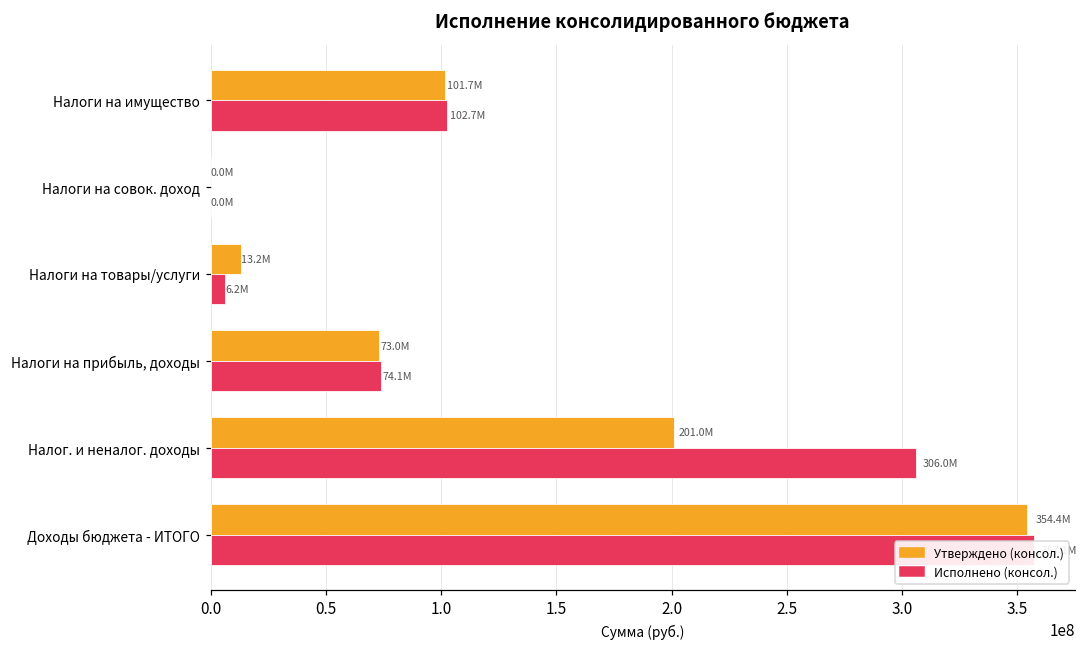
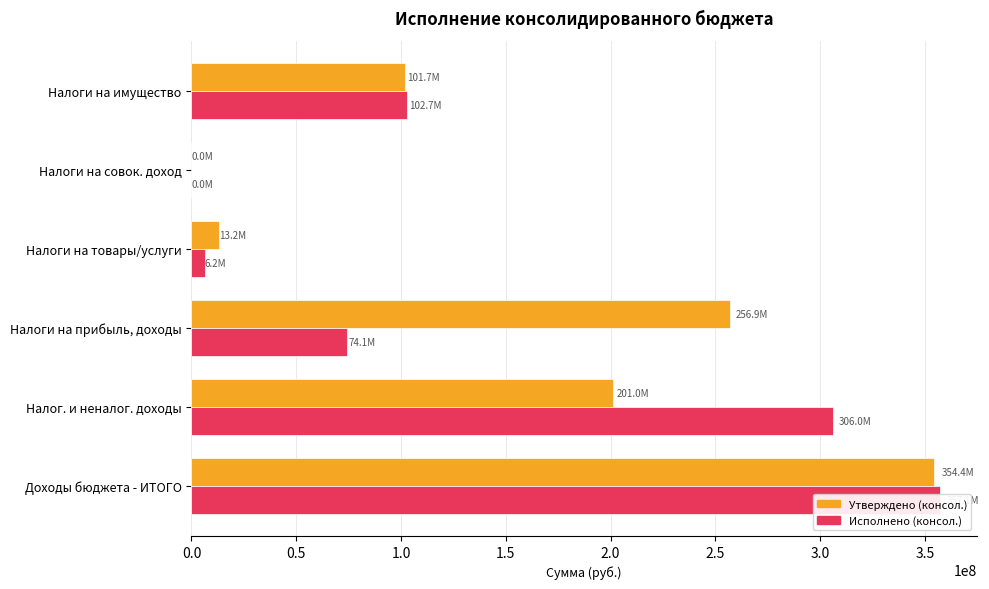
  {
    "Утверждено (консол.)": {
      "Налоги на имущество": "101.7M",
      "Налоги на товары/услуги": "13.2M",
-     "Налоги на прибыль, доходы": "73.0M",
+     "Налоги на прибыль, доходы": "256.9M",
      "Налог. и неналог. доходы": "201.0M",
      "Доходы бюджета - ИТОГО": "354.4M"
    },
    "Исполнено (консол.)": {
      "Налоги на имущество": "102.7M",
      "Налоги на товары/услуги": "6.2M",
      "Налоги на прибыль, доходы": "74.1M",
      "Налог. и неналог. доходы": "306.0M"
    }
  }
